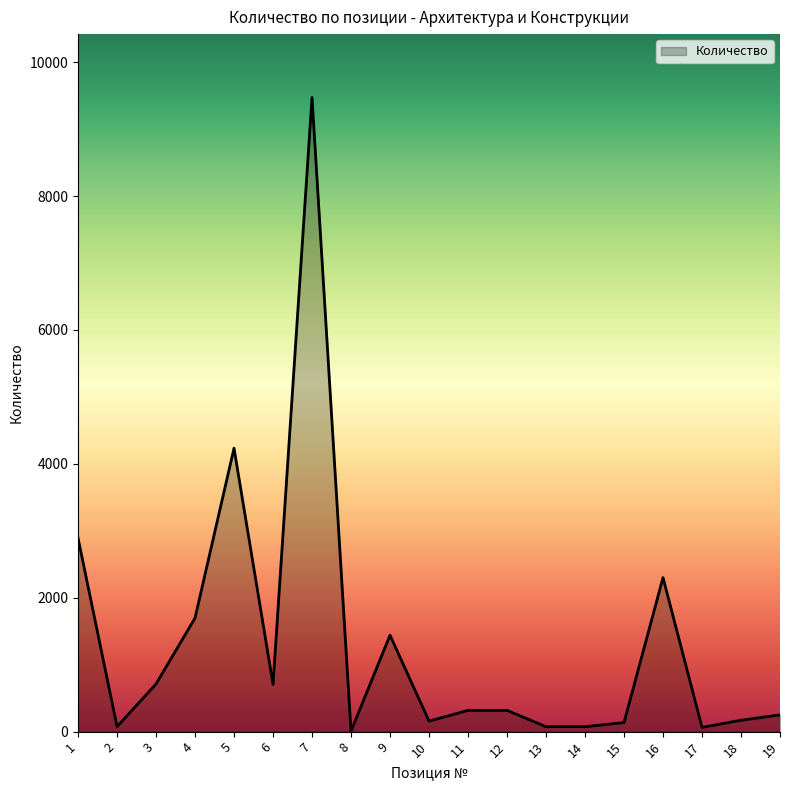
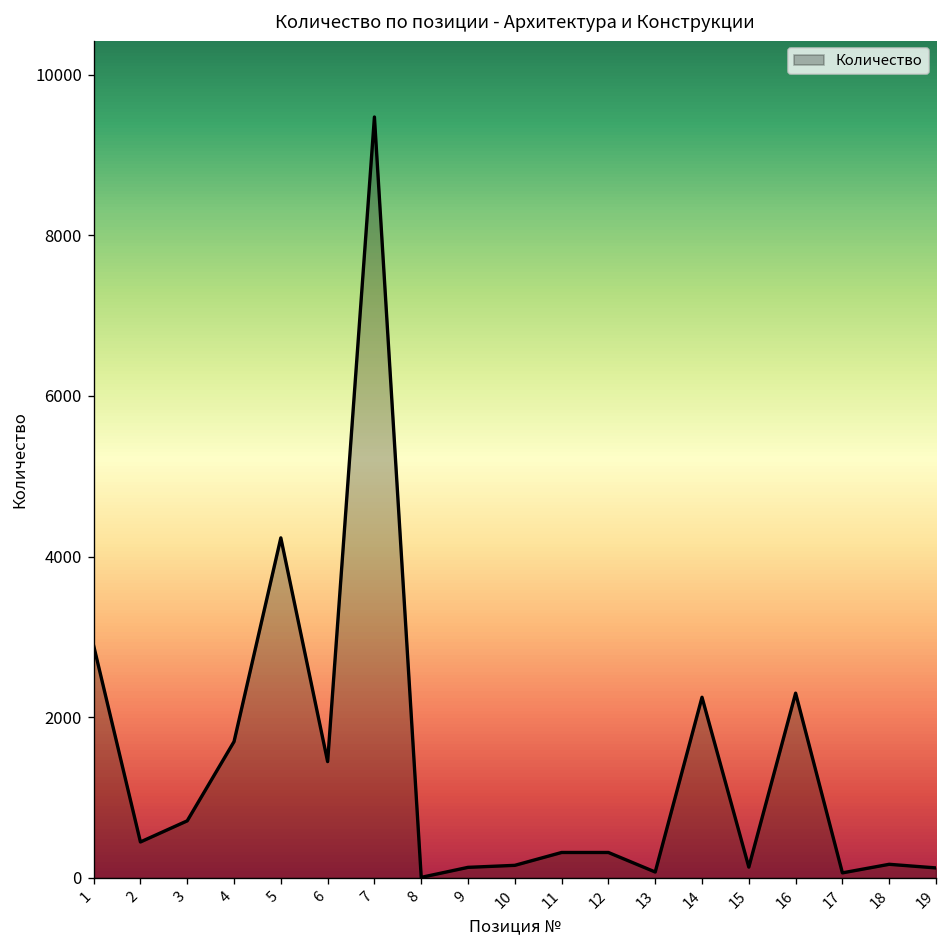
  {
    "1": 2900,
-   "2": 100,
+   "2": 400,
    "3": 700,
    "4": 1700,
    "5": 4200,
-   "6": 700,
+   "6": 1400,
    "7": 9500,
    "8": 0,
-   "9": 1400,
+   "9": 100,
    "10": 200,
    "11": 300,
    "12": 300,
    "13": 100,
-   "14": 100,
+   "14": 2200,
    "15": 100,
    "16": 2300,
    "17": 100,
    "18": 200,
-   "19": 300
+   "19": 100
  }
